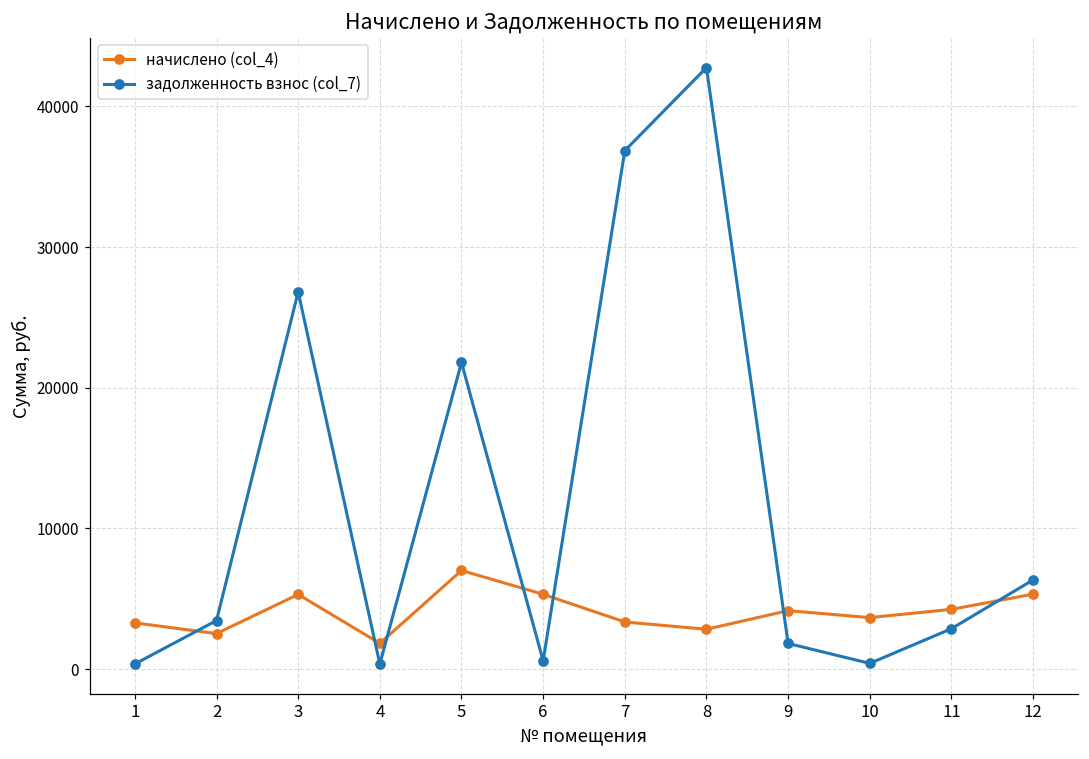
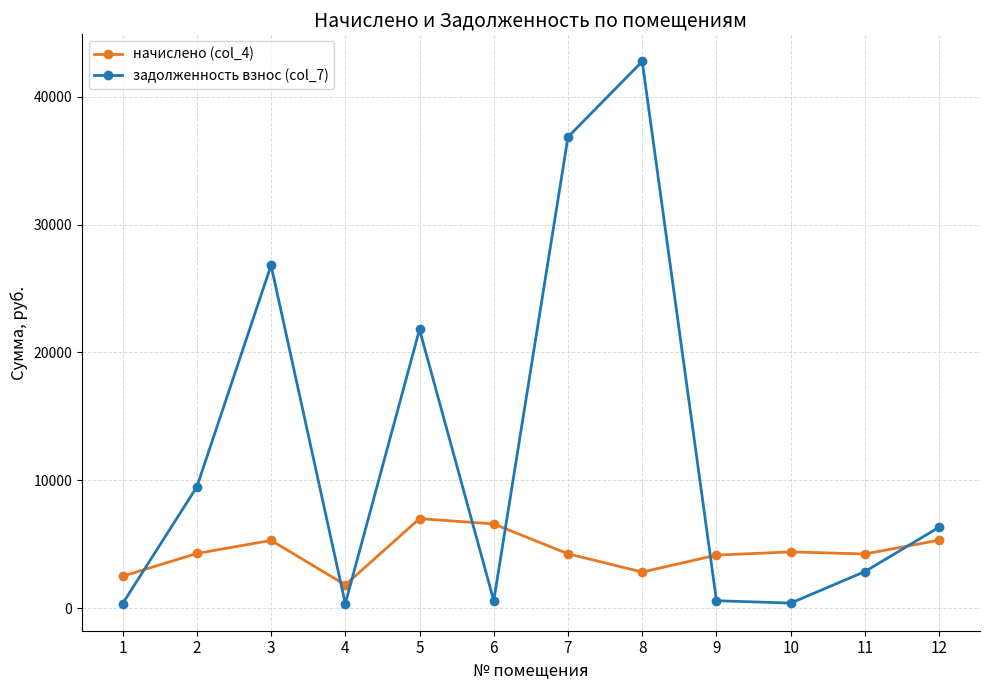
  {
    "начислено (col_4)": {
-     "1": 3300,
-     "2": 2500,
+     "1": 2500,
+     "2": 4300,
      "3": 5300,
      "4": 1800,
      "5": 7000,
-     "6": 5300,
-     "7": 3400,
+     "6": 6600,
+     "7": 4300,
      "8": 2800,
      "9": 4200,
-     "10": 3700,
+     "10": 4400,
      "11": 4200,
      "12": 5300
    },
    "задолженность взнос (col_7)": {
      "1": 400,
-     "2": 3500,
+     "2": 9500,
      "3": 26800,
      "4": 400,
      "5": 21800,
      "6": 600,
      "7": 36900,
      "8": 42800,
-     "9": 1800,
+     "9": 600,
      "10": 400,
      "11": 2900,
      "12": 6300
    }
  }
